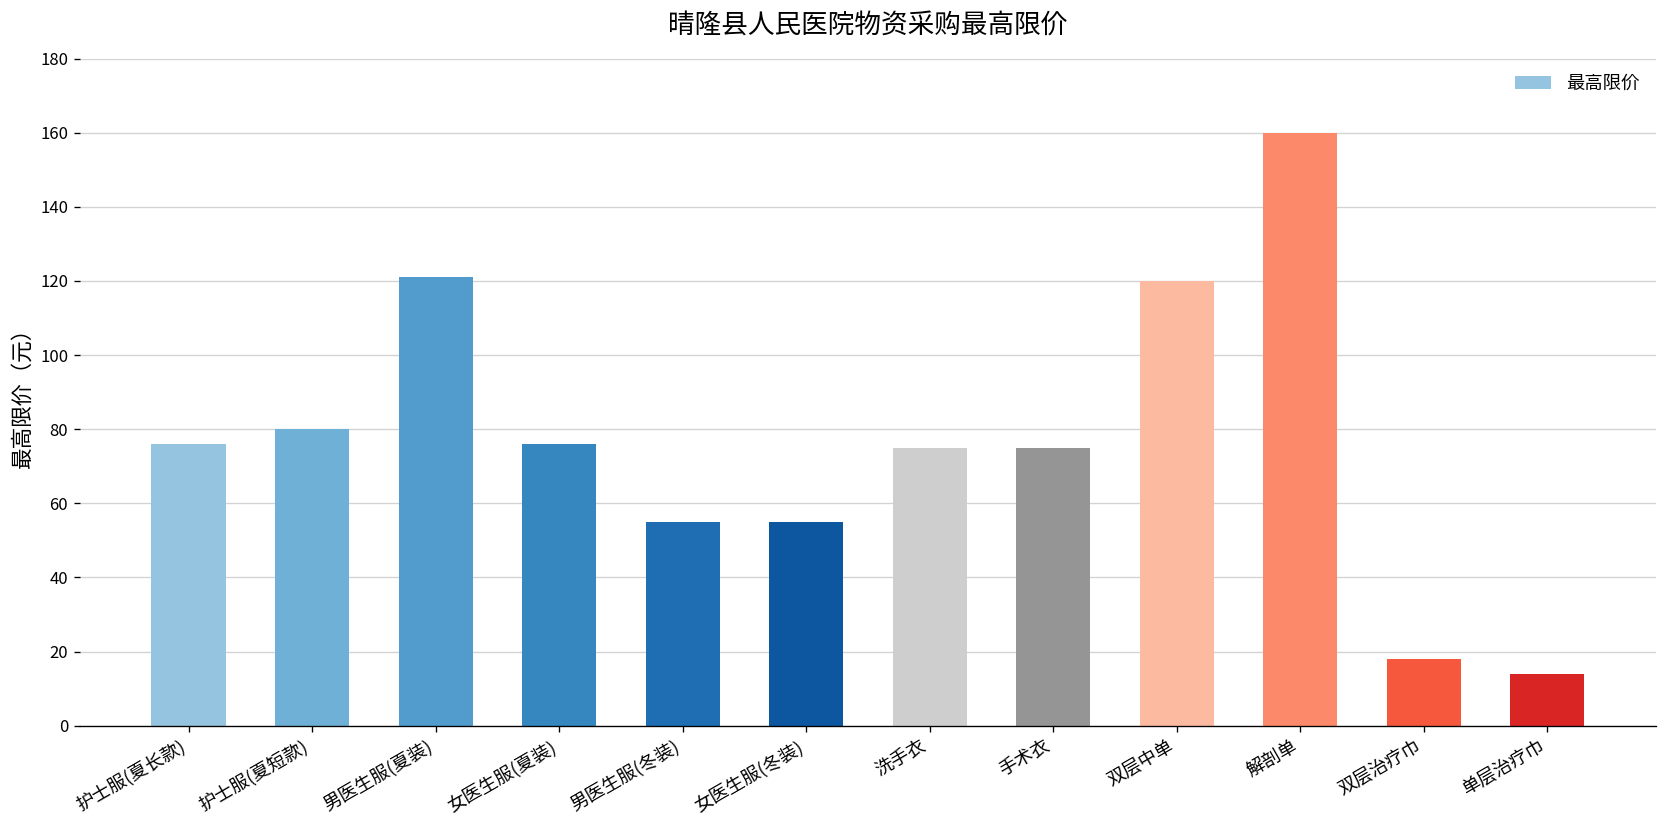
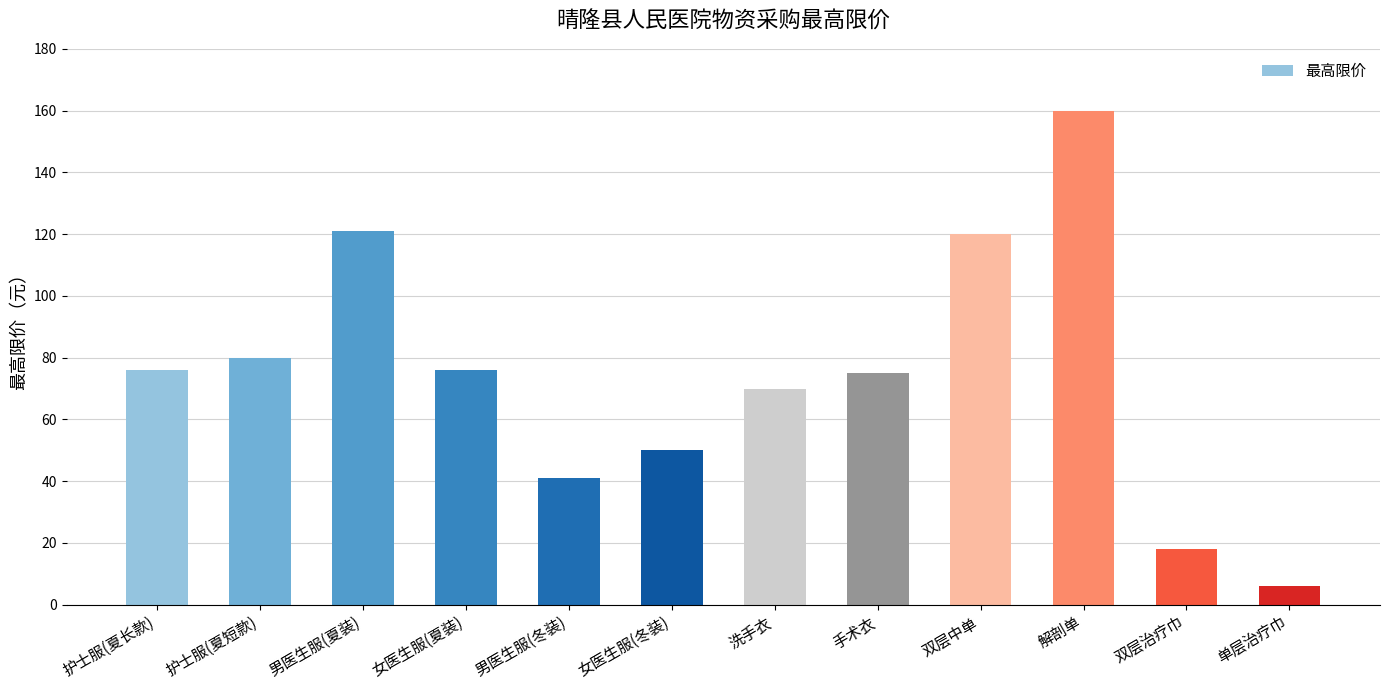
  {
    "护士服(夏长款)": 76,
    "护士服(夏短款)": 80,
    "男医生服(夏装)": 121,
    "女医生服(夏装)": 76,
-   "男医生服(冬装)": 55,
-   "女医生服(冬装)": 55,
-   "洗手衣": 75,
+   "男医生服(冬装)": 41,
+   "女医生服(冬装)": 50,
+   "洗手衣": 70,
    "手术衣": 75,
    "双层中单": 120,
    "解剖单": 160,
    "双层治疗巾": 18,
-   "单层治疗巾": 14
+   "单层治疗巾": 6
  }
